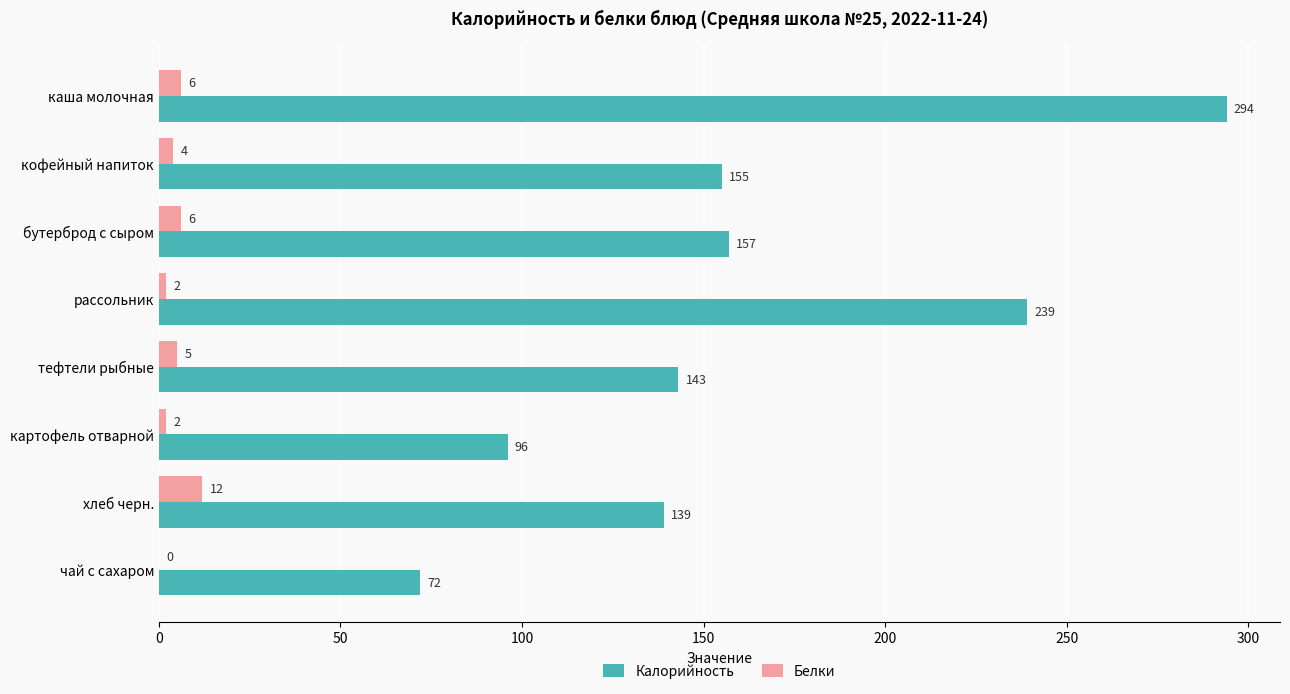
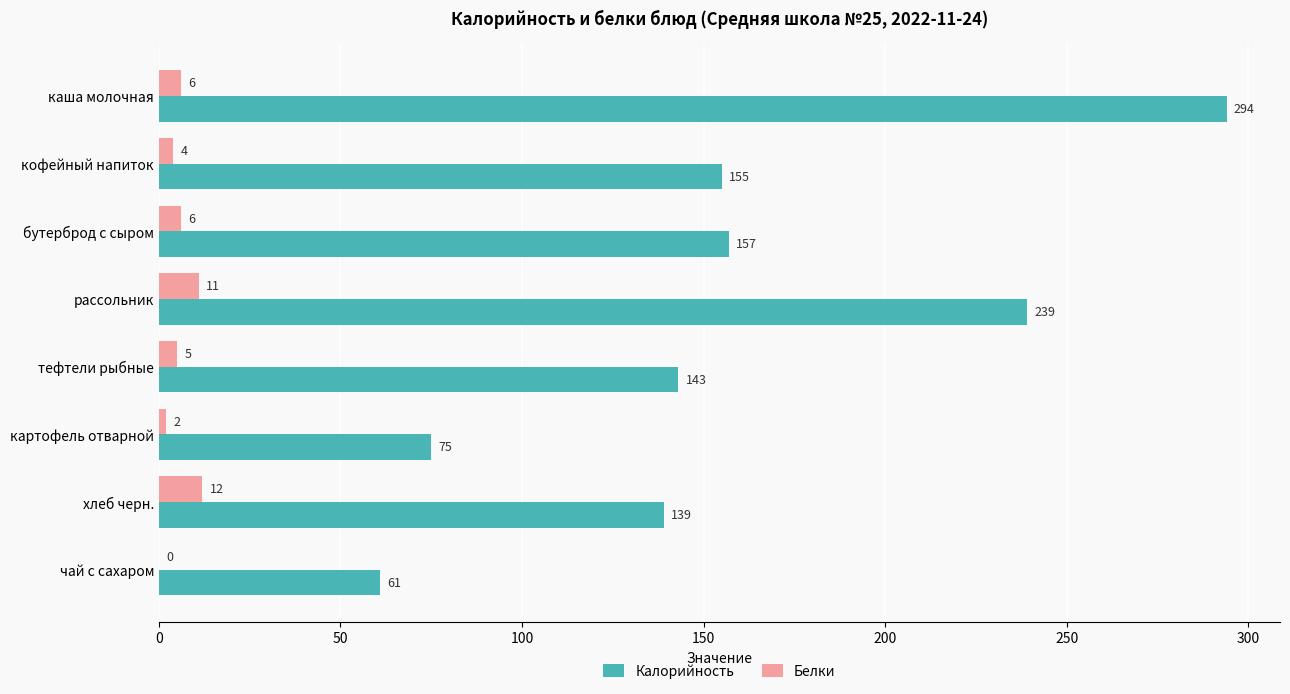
  {
    "Калорийность": {
      "каша молочная": 294,
      "кофейный напиток": 155,
      "бутерброд с сыром": 157,
      "рассольник": 239,
      "тефтели рыбные": 143,
-     "картофель отварной": 96,
+     "картофель отварной": 75,
      "хлеб черн.": 139,
-     "чай с сахаром": 72
+     "чай с сахаром": 61
    },
    "Белки": {
      "каша молочная": 6,
      "кофейный напиток": 4,
      "бутерброд с сыром": 6,
-     "рассольник": 2,
+     "рассольник": 11,
      "тефтели рыбные": 5,
      "картофель отварной": 2,
      "хлеб черн.": 12,
      "чай с сахаром": 0
    }
  }
